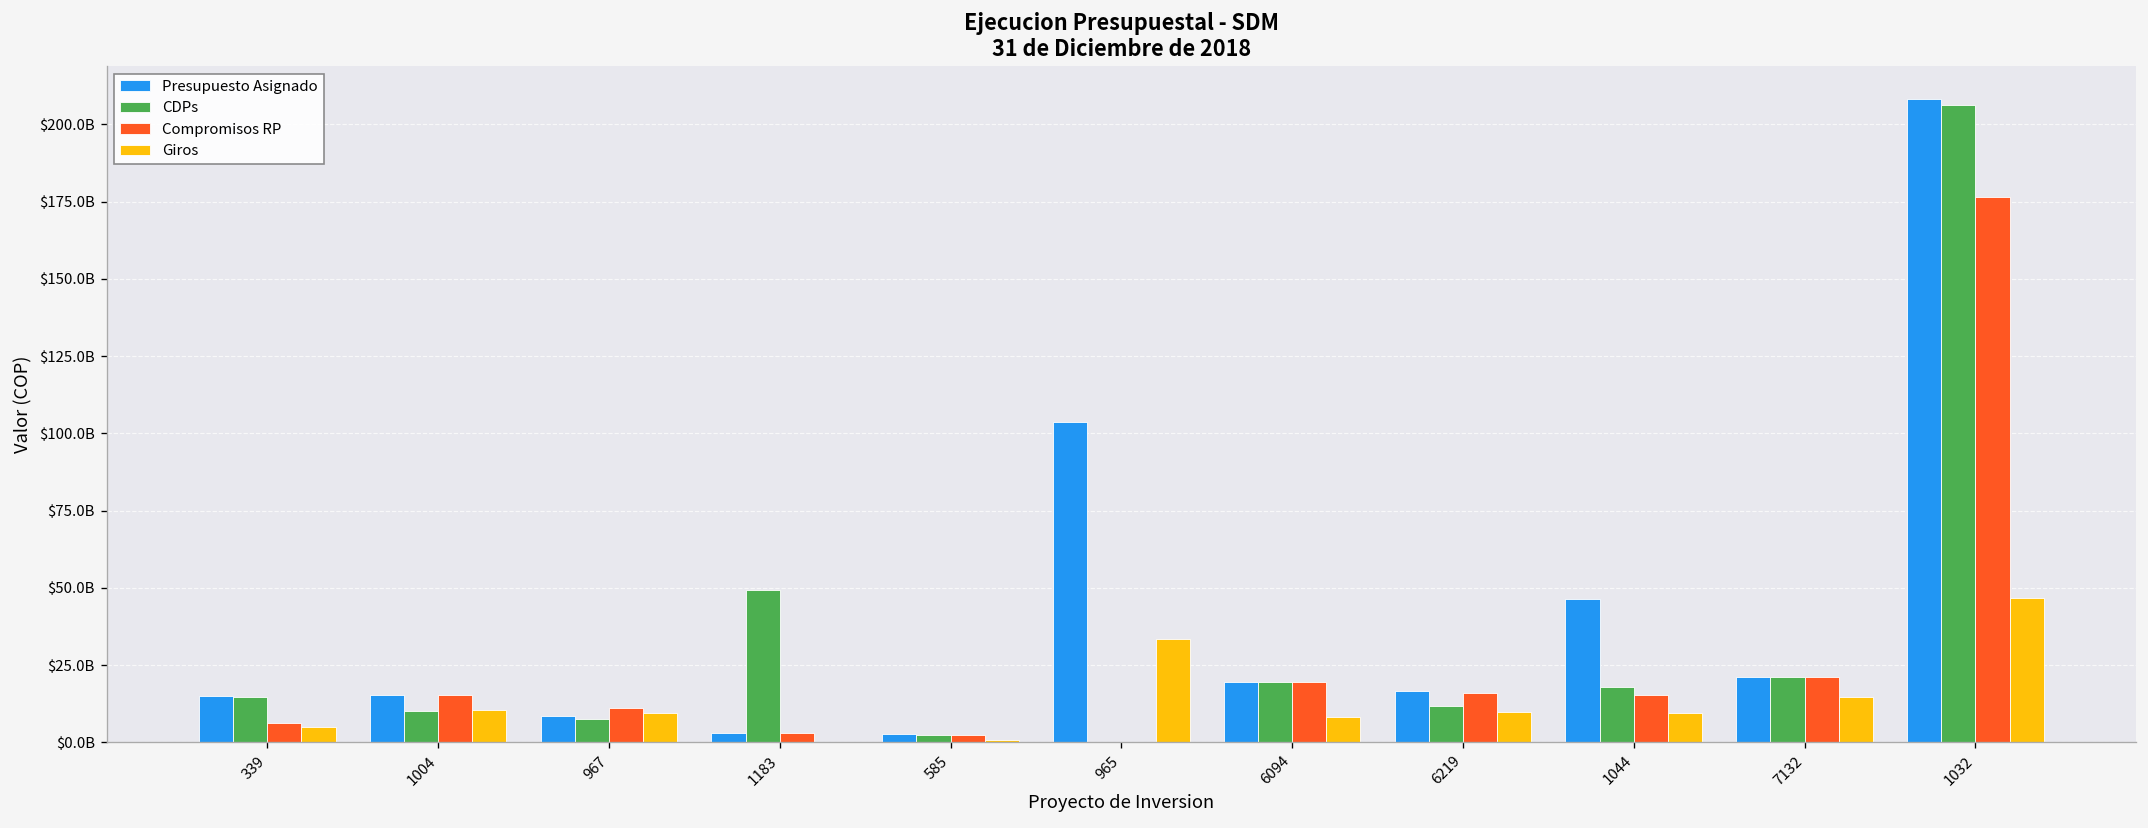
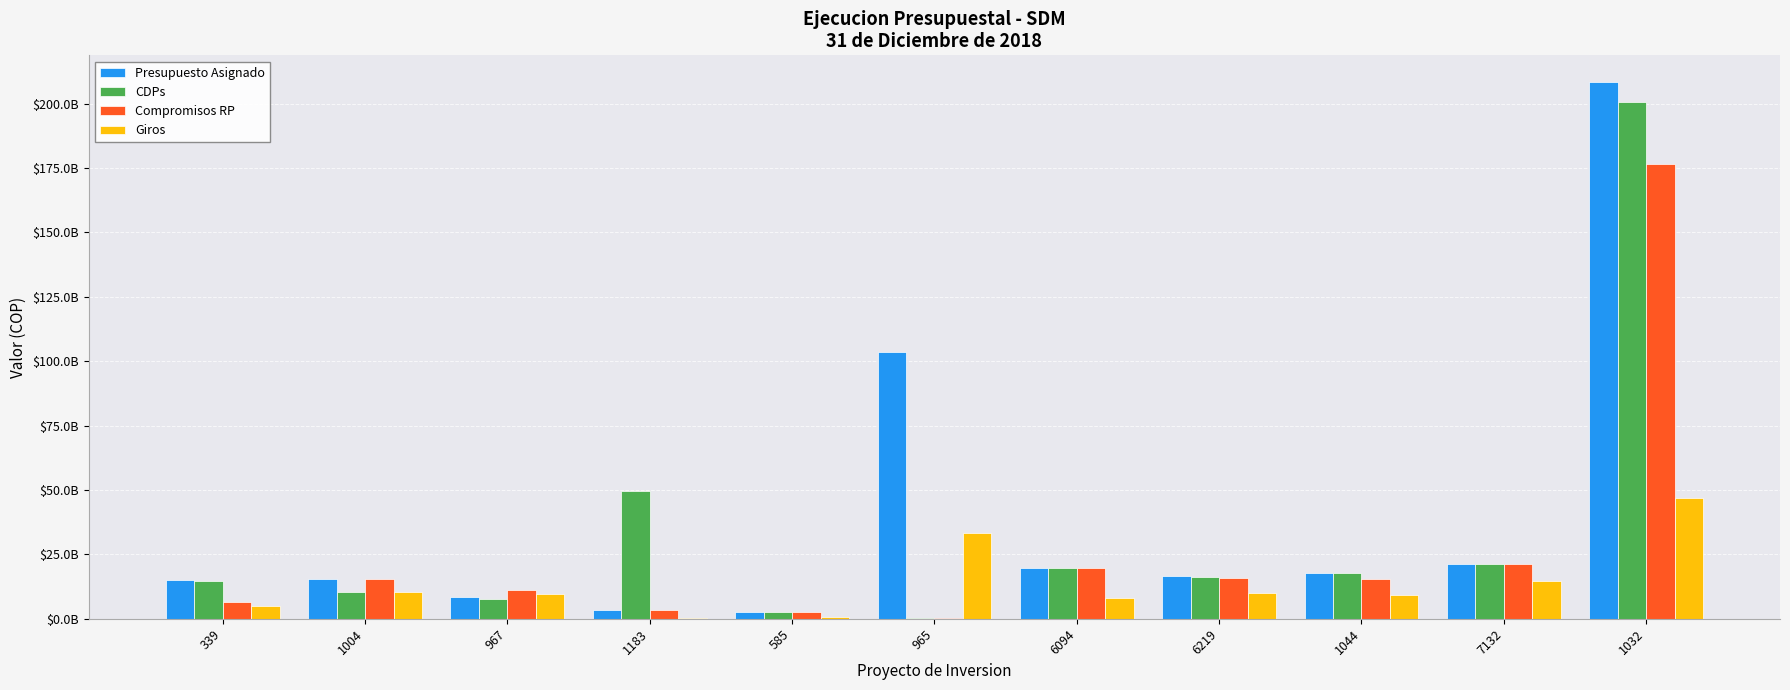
  {
    "Presupuesto Asignado": {
      "339": "$15000000000",
      "1004": "$15000000000",
      "967": "$8000000000",
      "1183": "$3000000000",
      "585": "$3000000000",
      "965": "$104000000000",
      "6094": "$20000000000",
      "6219": "$17000000000",
-     "1044": "$46000000000",
+     "1044": "$18000000000",
      "7132": "$21000000000",
      "1032": "$208000000000"
    },
    "CDPs": {
      "339": "$15000000000",
      "1004": "$10000000000",
      "967": "$8000000000",
      "1183": "$49000000000",
      "585": "$2000000000",
      "6094": "$20000000000",
-     "6219": "$12000000000",
+     "6219": "$16000000000",
      "1044": "$18000000000",
      "7132": "$21000000000",
-     "1032": "$206000000000"
+     "1032": "$201000000000"
    },
    "Compromisos RP": {
      "339": "$6000000000",
      "1004": "$15000000000",
      "967": "$11000000000",
      "1183": "$3000000000",
      "585": "$2000000000",
      "6094": "$20000000000",
      "6219": "$16000000000",
      "1044": "$15000000000",
      "7132": "$21000000000",
      "1032": "$176000000000"
    },
    "Giros": {
      "339": "$5000000000",
      "1004": "$11000000000",
      "967": "$10000000000",
      "965": "$33000000000",
      "6094": "$8000000000",
      "6219": "$10000000000",
      "1044": "$9000000000",
      "7132": "$15000000000",
      "1032": "$47000000000"
    }
  }
